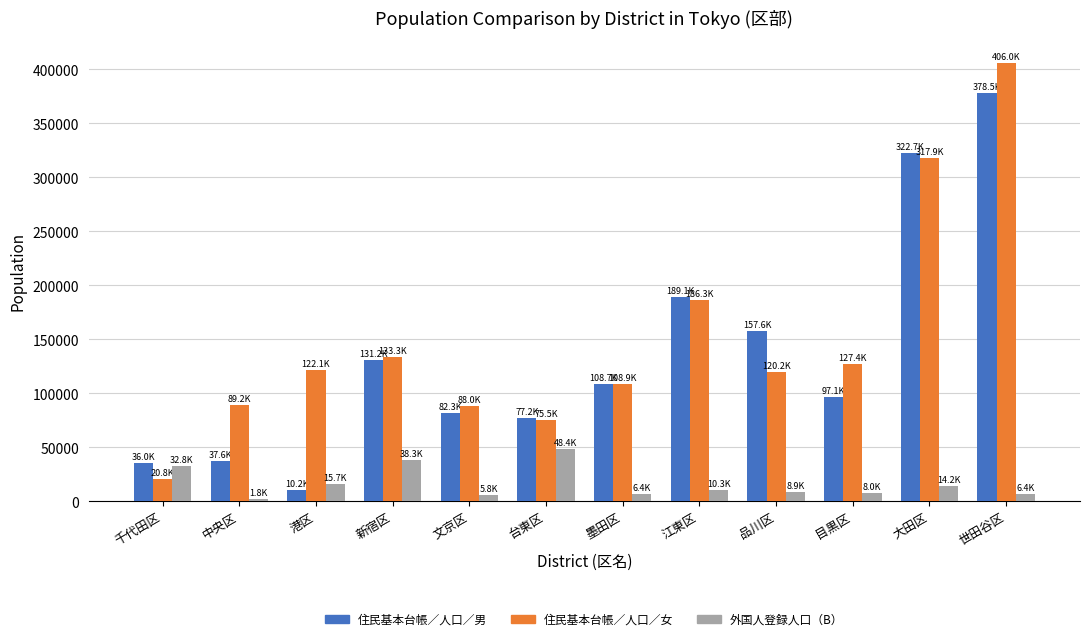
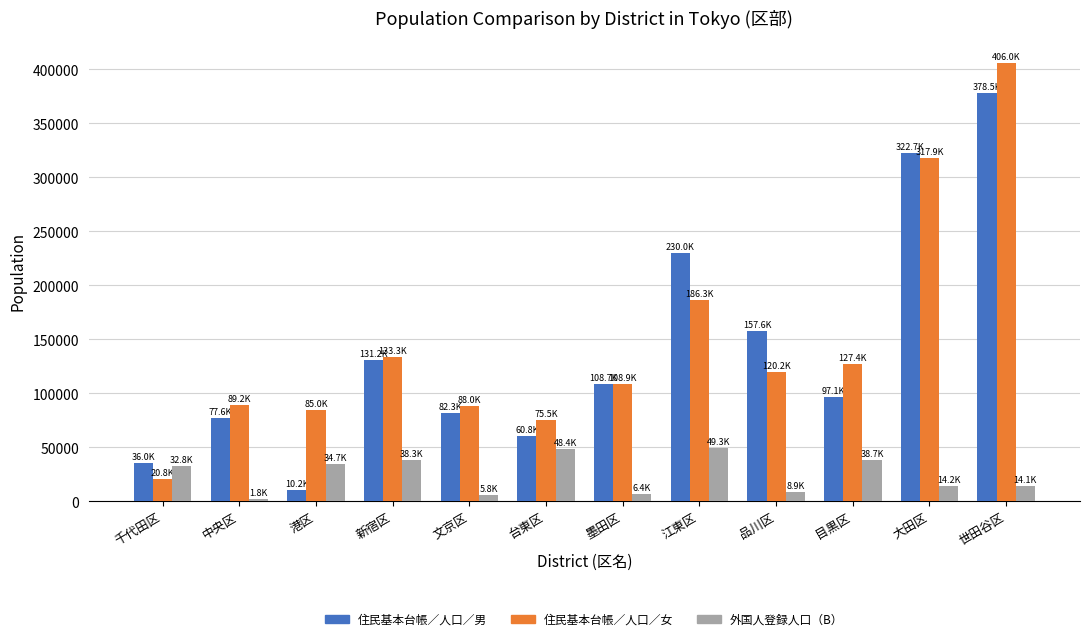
  {
    "住民基本台帳／人口／男": {
      "千代田区": "36.0K",
-     "中央区": "37.6K",
+     "中央区": "77.6K",
      "港区": "10.2K",
      "文京区": "82.3K",
-     "台東区": "77.2K",
-     "江東区": "189.1K",
+     "台東区": "60.8K",
+     "江東区": "230.0K",
      "品川区": "157.6K",
      "目黒区": "97.1K",
      "大田区": "322.7K",
      "世田谷区": "378.5K"
    },
    "住民基本台帳／人口／女": {
      "千代田区": "20.8K",
      "中央区": "89.2K",
-     "港区": "122.1K",
+     "港区": "85.0K",
      "文京区": "88.0K",
      "台東区": "75.5K",
      "品川区": "120.2K",
      "目黒区": "127.4K",
      "大田区": "317.9K",
      "世田谷区": "406.0K"
    },
    "外国人登録人口（B）": {
      "千代田区": "32.8K",
      "中央区": "1.8K",
-     "港区": "15.7K",
+     "港区": "34.7K",
      "新宿区": "38.3K",
      "文京区": "5.8K",
      "台東区": "48.4K",
      "墨田区": "6.4K",
-     "江東区": "10.3K",
+     "江東区": "49.3K",
      "品川区": "8.9K",
-     "目黒区": "8.0K",
+     "目黒区": "38.7K",
      "大田区": "14.2K",
-     "世田谷区": "6.4K"
+     "世田谷区": "14.1K"
    }
  }
